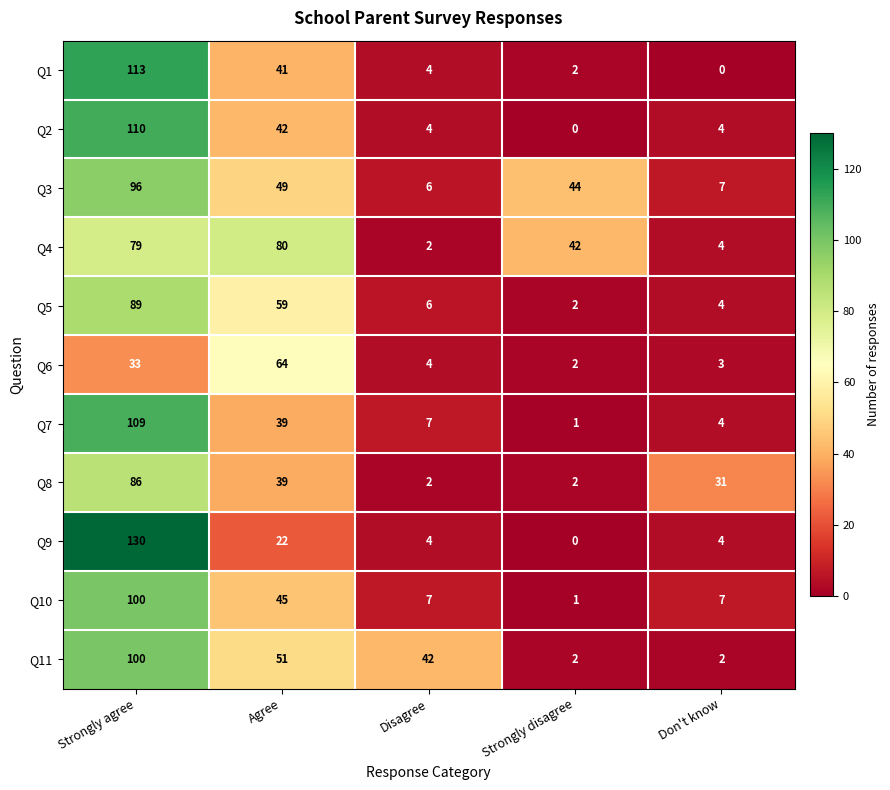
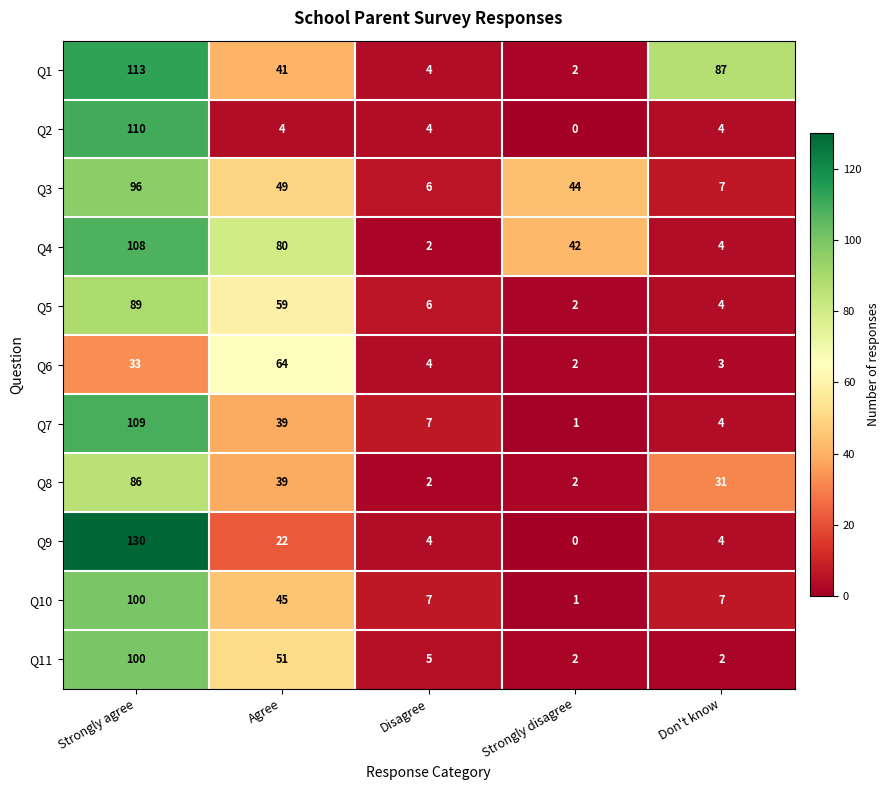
  {
    "Q1": {
      "Strongly agree": 113,
      "Agree": 41,
      "Disagree": 4,
      "Strongly disagree": 2,
-     "Don't know": 0
+     "Don't know": 87
    },
    "Q2": {
      "Strongly agree": 110,
-     "Agree": 42,
+     "Agree": 4,
      "Disagree": 4,
      "Strongly disagree": 0,
      "Don't know": 4
    },
    "Q3": {
      "Strongly agree": 96,
      "Agree": 49,
      "Disagree": 6,
      "Strongly disagree": 44,
      "Don't know": 7
    },
    "Q4": {
-     "Strongly agree": 79,
+     "Strongly agree": 108,
      "Agree": 80,
      "Disagree": 2,
      "Strongly disagree": 42,
      "Don't know": 4
    },
    "Q5": {
      "Strongly agree": 89,
      "Agree": 59,
      "Disagree": 6,
      "Strongly disagree": 2,
      "Don't know": 4
    },
    "Q6": {
      "Strongly agree": 33,
      "Agree": 64,
      "Disagree": 4,
      "Strongly disagree": 2,
      "Don't know": 3
    },
    "Q7": {
      "Strongly agree": 109,
      "Agree": 39,
      "Disagree": 7,
      "Strongly disagree": 1,
      "Don't know": 4
    },
    "Q8": {
      "Strongly agree": 86,
      "Agree": 39,
      "Disagree": 2,
      "Strongly disagree": 2,
      "Don't know": 31
    },
    "Q9": {
      "Strongly agree": 130,
      "Agree": 22,
      "Disagree": 4,
      "Strongly disagree": 0,
      "Don't know": 4
    },
    "Q10": {
      "Strongly agree": 100,
      "Agree": 45,
      "Disagree": 7,
      "Strongly disagree": 1,
      "Don't know": 7
    },
    "Q11": {
      "Strongly agree": 100,
      "Agree": 51,
-     "Disagree": 42,
+     "Disagree": 5,
      "Strongly disagree": 2,
      "Don't know": 2
    }
  }
